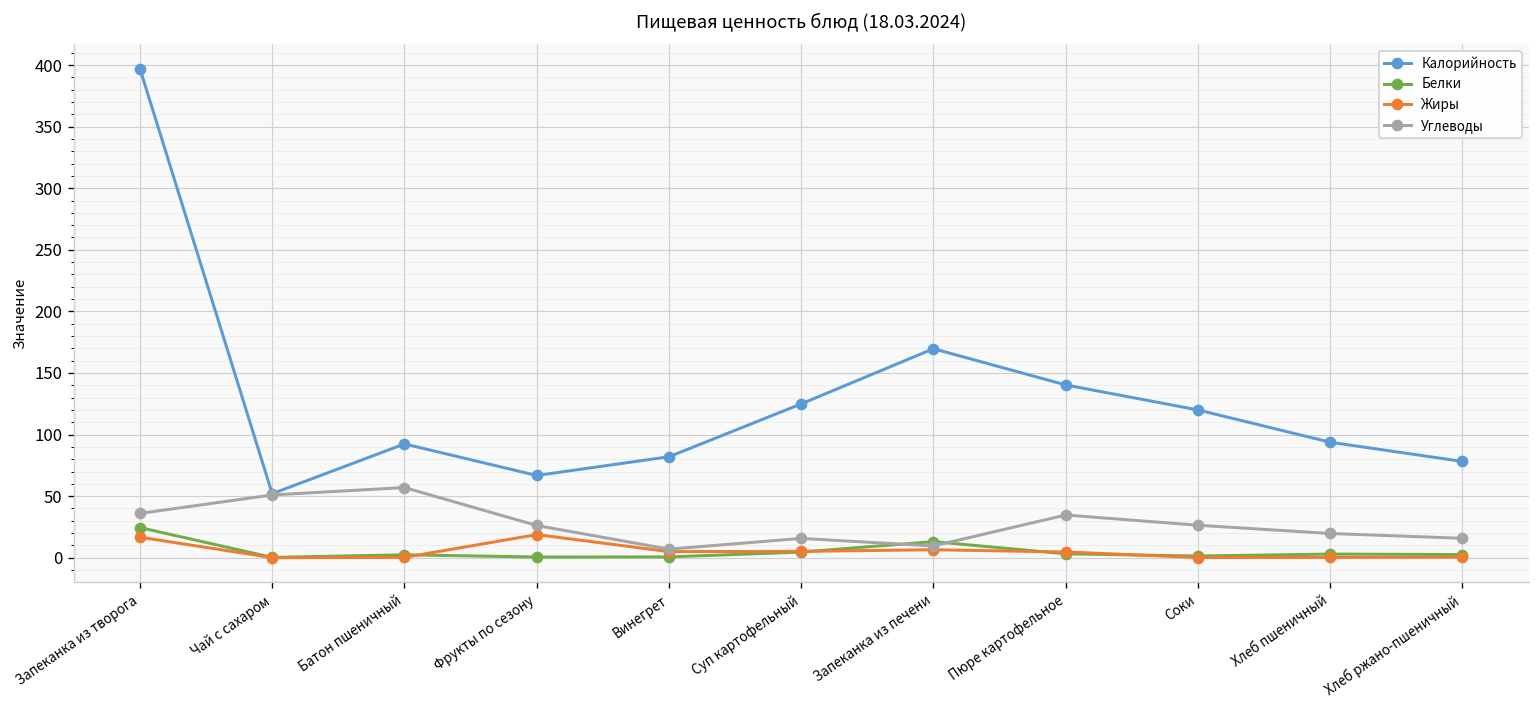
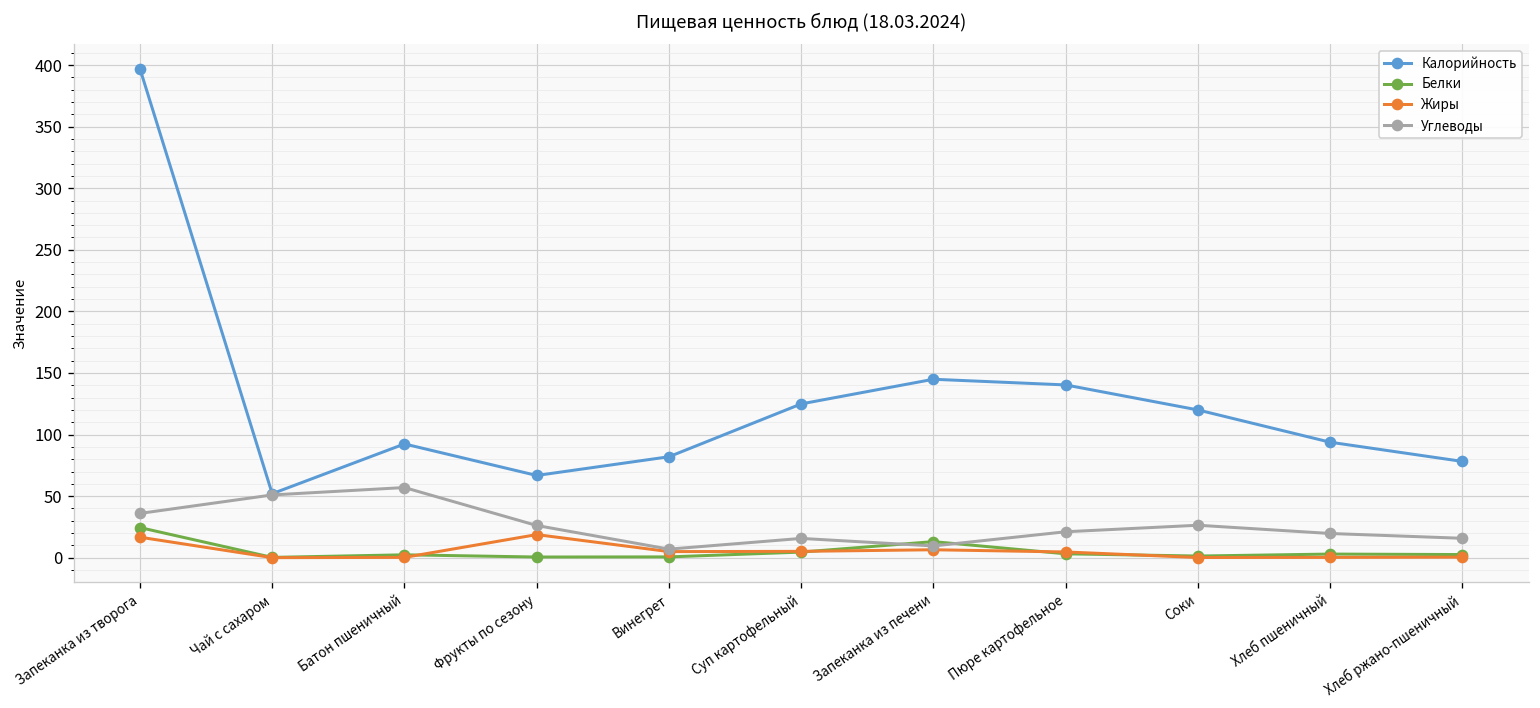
  {
    "Калорийность": {
      "Запеканка из творога": 397,
      "Батон пшеничный": 92,
      "Фрукты по сезону": 67,
      "Винегрет": 82,
      "Суп картофельный": 125,
-     "Запеканка из печени": 170,
+     "Запеканка из печени": 145,
      "Пюре картофельное": 140,
      "Соки": 120,
      "Хлеб пшеничный": 94,
      "Хлеб ржано-пшеничный": 78
    },
    "Белки": {
      "Запеканка из творога": 25,
      "Фрукты по сезону": 1,
      "Винегрет": 1,
      "Запеканка из печени": 13,
      "Хлеб пшеничный": 3
    },
    "Жиры": {
      "Запеканка из творога": 17,
      "Фрукты по сезону": 19,
      "Запеканка из печени": 7,
      "Хлеб пшеничный": 0
    },
    "Углеводы": {
      "Запеканка из творога": 36,
      "Батон пшеничный": 57,
      "Фрукты по сезону": 26,
      "Суп картофельный": 16,
      "Запеканка из печени": 10,
-     "Пюре картофельное": 35,
+     "Пюре картофельное": 21,
      "Соки": 26,
      "Хлеб пшеничный": 20,
      "Хлеб ржано-пшеничный": 16
    }
  }
